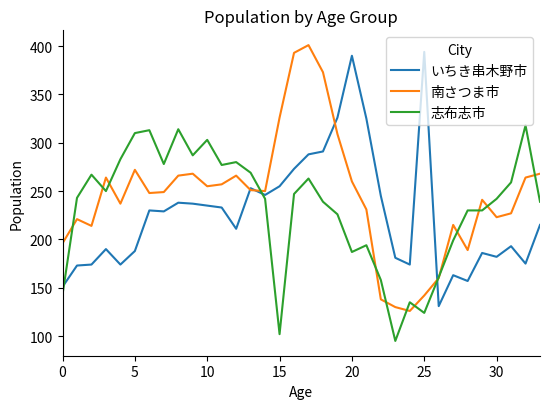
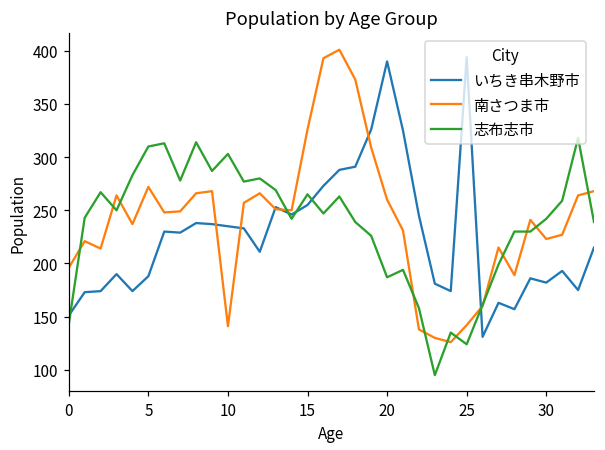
  {
    "いちき串木野市": {
      "0": 150,
      "5": 190,
      "10": 240,
      "15": 260,
      "20": 390,
      "30": 180
    },
    "南さつま市": {
      "0": 200,
      "5": 270,
-     "10": 260,
+     "10": 140,
      "15": 330,
      "20": 260,
      "25": 140,
      "30": 220
    },
    "志布志市": {
      "0": 140,
      "5": 310,
      "10": 300,
-     "15": 100,
+     "15": 270,
      "20": 190,
      "25": 120,
      "30": 240
    }
  }
